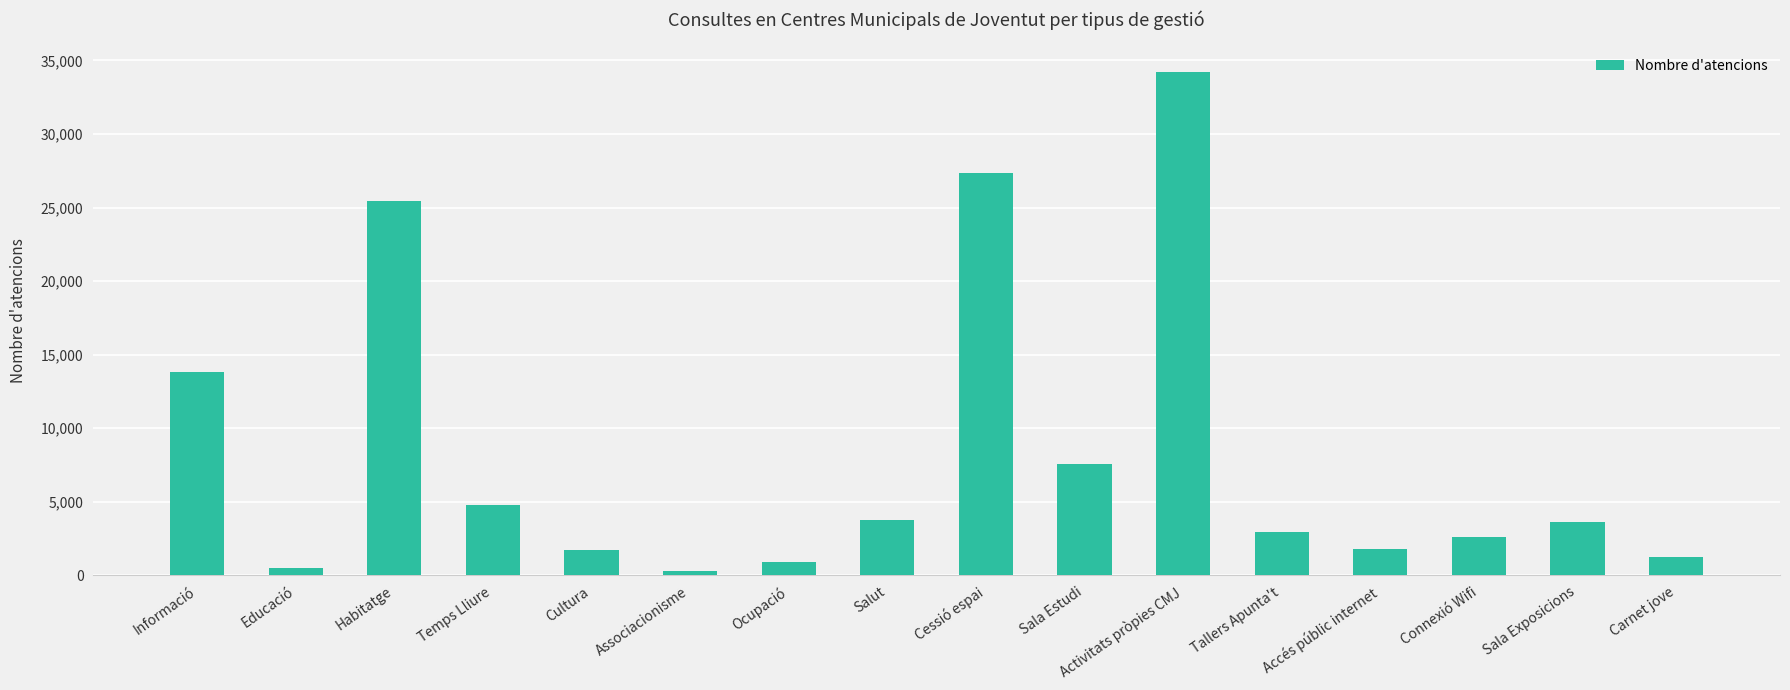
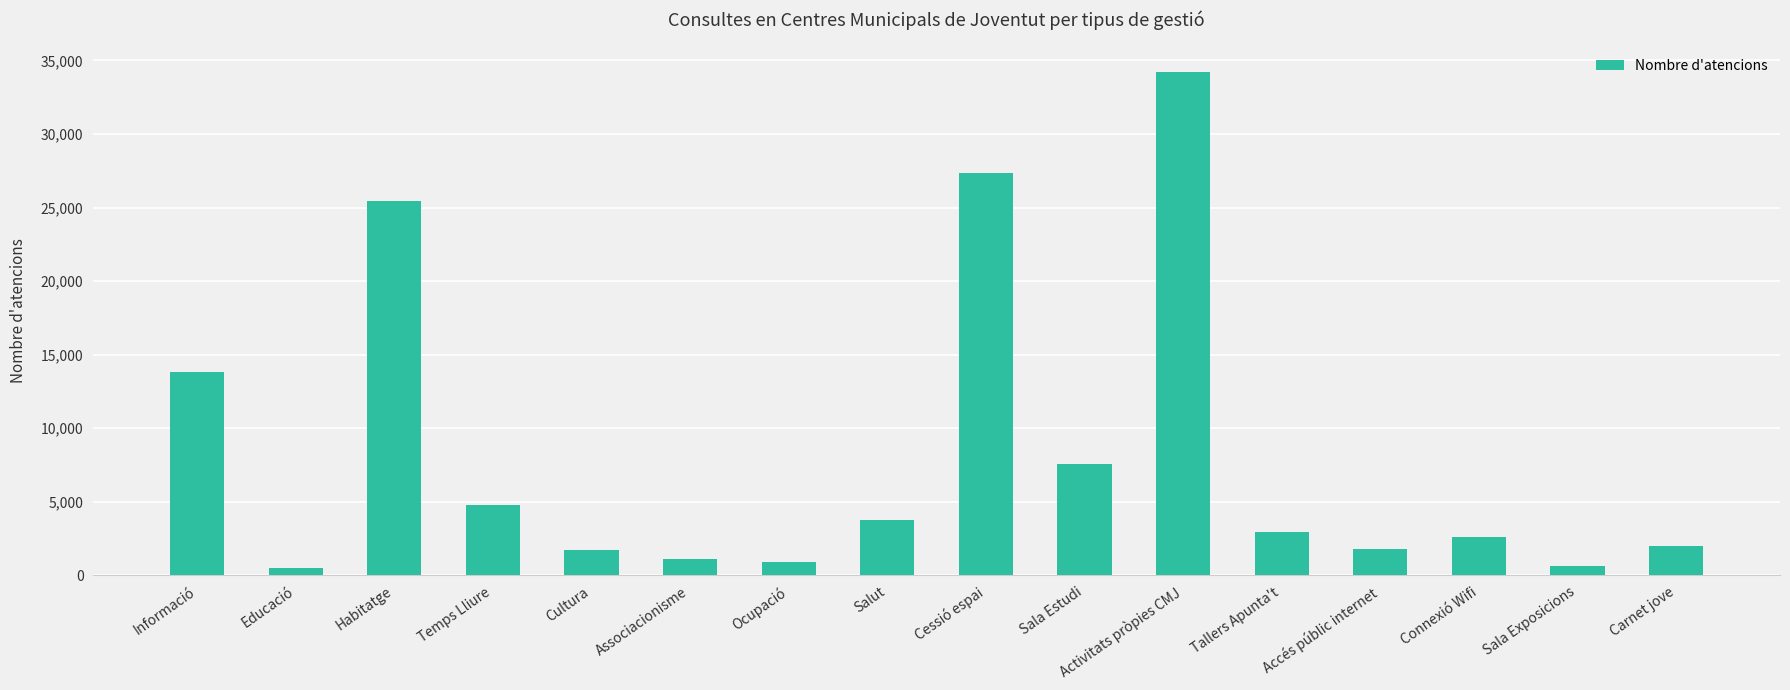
  {
    "Informació": "13,800",
    "Educació": "500",
    "Habitatge": "25,400",
    "Temps Lliure": "4,800",
    "Cultura": "1,700",
-   "Associacionisme": "300",
+   "Associacionisme": "1,100",
    "Ocupació": "900",
    "Salut": "3,700",
    "Cessió espai": "27,300",
    "Sala Estudi": "7,600",
    "Activitats pròpies CMJ": "34,200",
    "Tallers Apunta't": "2,900",
    "Accés públic internet": "1,800",
    "Connexió Wifi": "2,600",
-   "Sala Exposicions": "3,600",
-   "Carnet jove": "1,300"
+   "Sala Exposicions": "600",
+   "Carnet jove": "2,000"
  }
